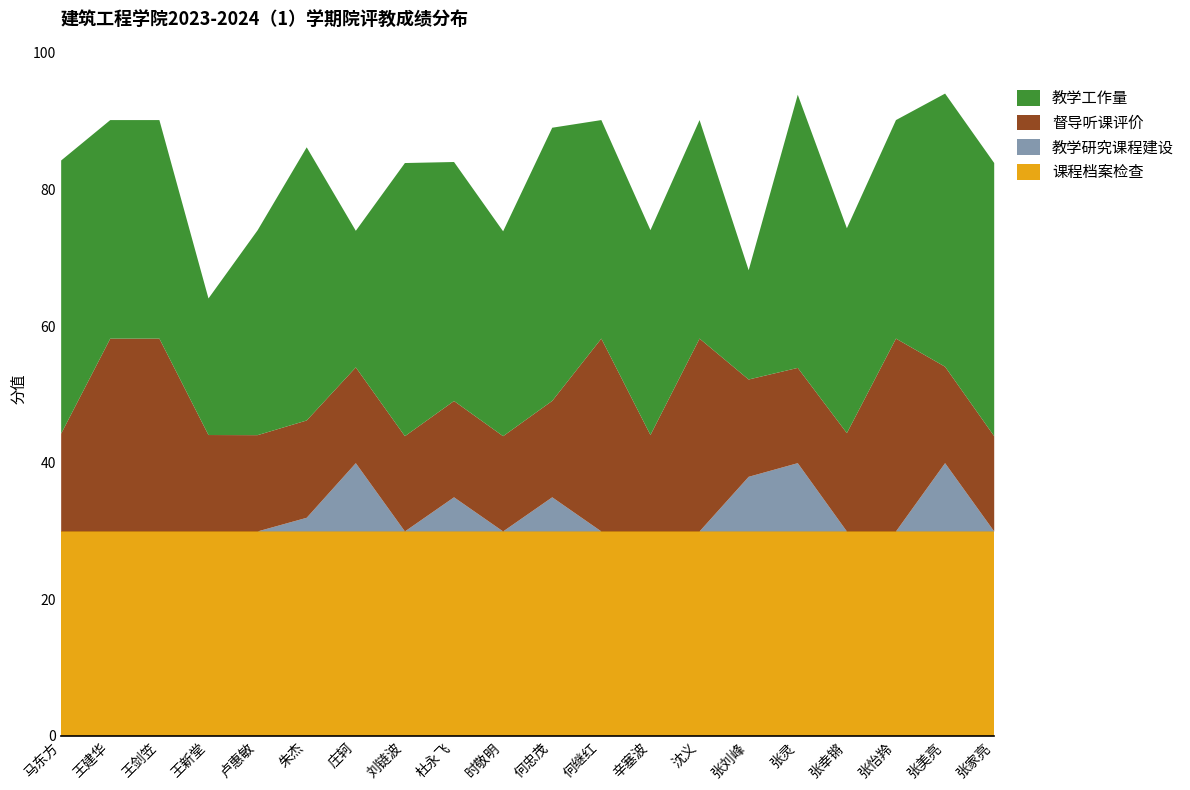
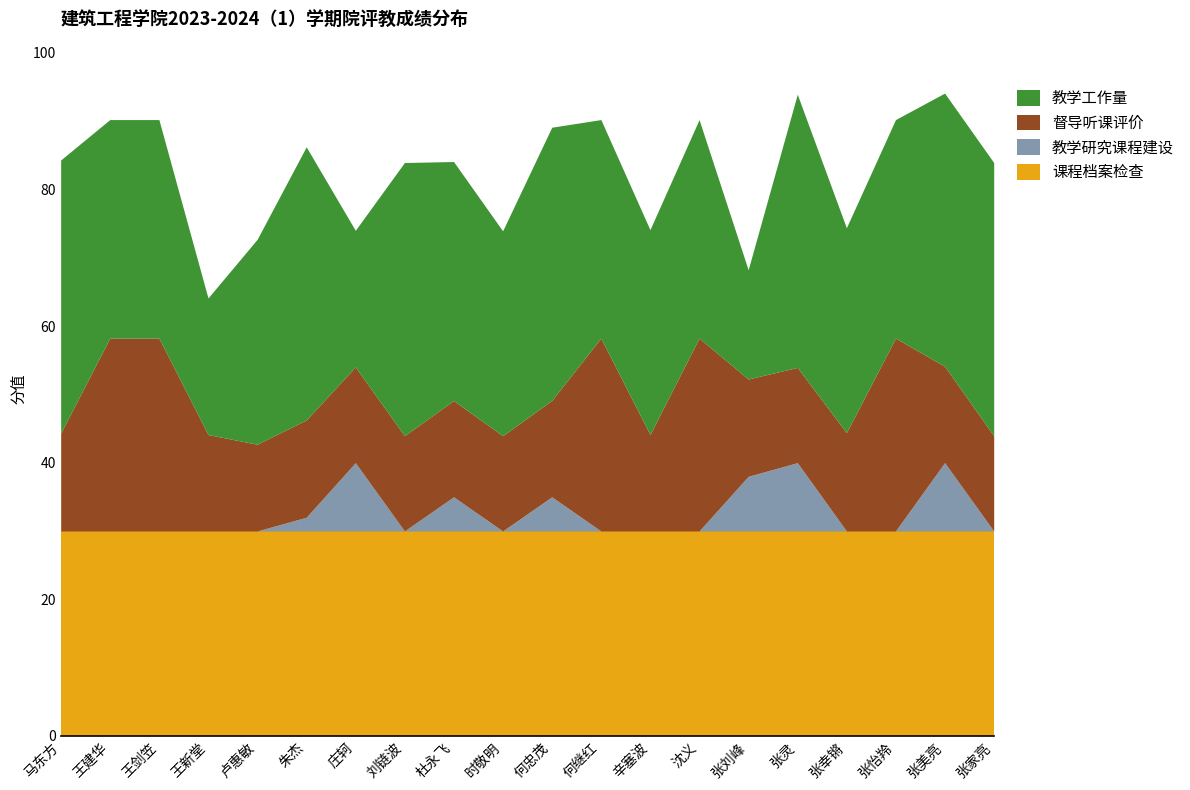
  {
    "课程档案检查": {
      "朱杰": 30,
      "庄轲": 30,
      "杜永飞": 30,
      "何忠茂": 30,
      "张刘峰": 30,
      "张灵": 30,
      "张美亮": 30
    },
    "教学研究课程建设": {
      "朱杰": 2,
      "庄轲": 10,
      "杜永飞": 5,
      "何忠茂": 5,
      "张刘峰": 8,
      "张灵": 10,
      "张美亮": 10
    },
    "督导听课评价": {
      "马东方": 14,
      "王建华": 28,
      "王剑笠": 28,
      "王新堂": 14,
-     "卢惠敏": 14,
+     "卢惠敏": 13,
      "朱杰": 14,
      "庄轲": 14,
      "刘链波": 14,
      "杜永飞": 14,
      "时敬明": 14,
      "何忠茂": 14,
      "何继红": 28,
      "辛塞波": 14,
      "沈义": 28,
      "张刘峰": 14,
      "张灵": 14,
      "张幸锵": 14,
      "张怡羚": 28,
      "张美亮": 14,
      "张家亮": 14
    },
    "教学工作量": {
      "马东方": 40,
      "王建华": 32,
      "王剑笠": 32,
      "王新堂": 20,
      "卢惠敏": 30,
      "朱杰": 40,
      "庄轲": 20,
      "刘链波": 40,
      "杜永飞": 35,
      "时敬明": 30,
      "何忠茂": 40,
      "何继红": 32,
      "辛塞波": 30,
      "沈义": 32,
      "张刘峰": 16,
      "张灵": 40,
      "张幸锵": 30,
      "张怡羚": 32,
      "张美亮": 40,
      "张家亮": 40
    }
  }
